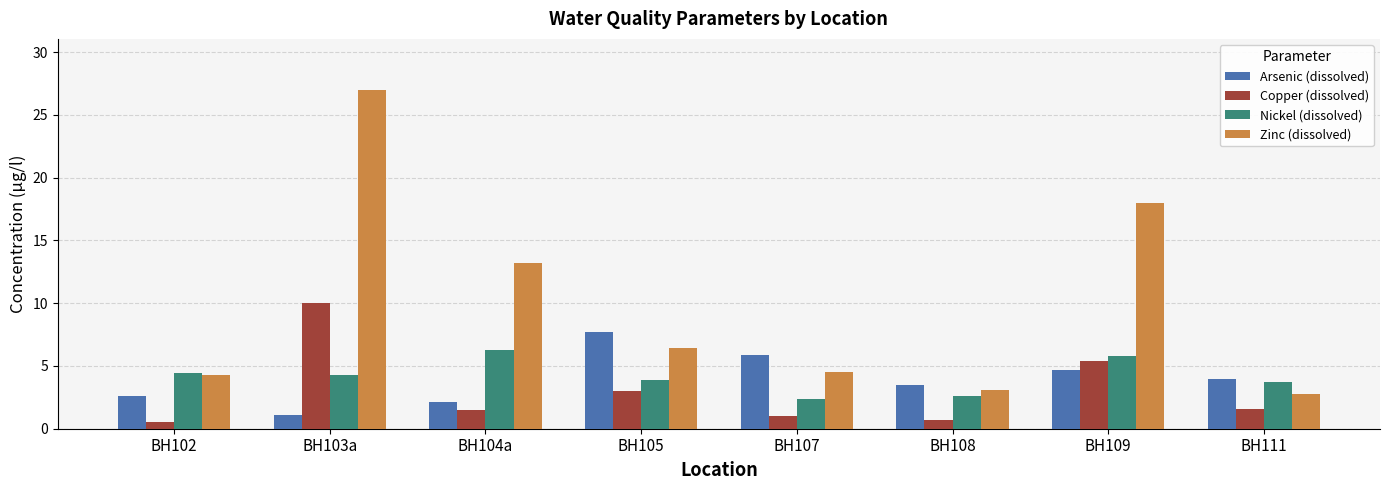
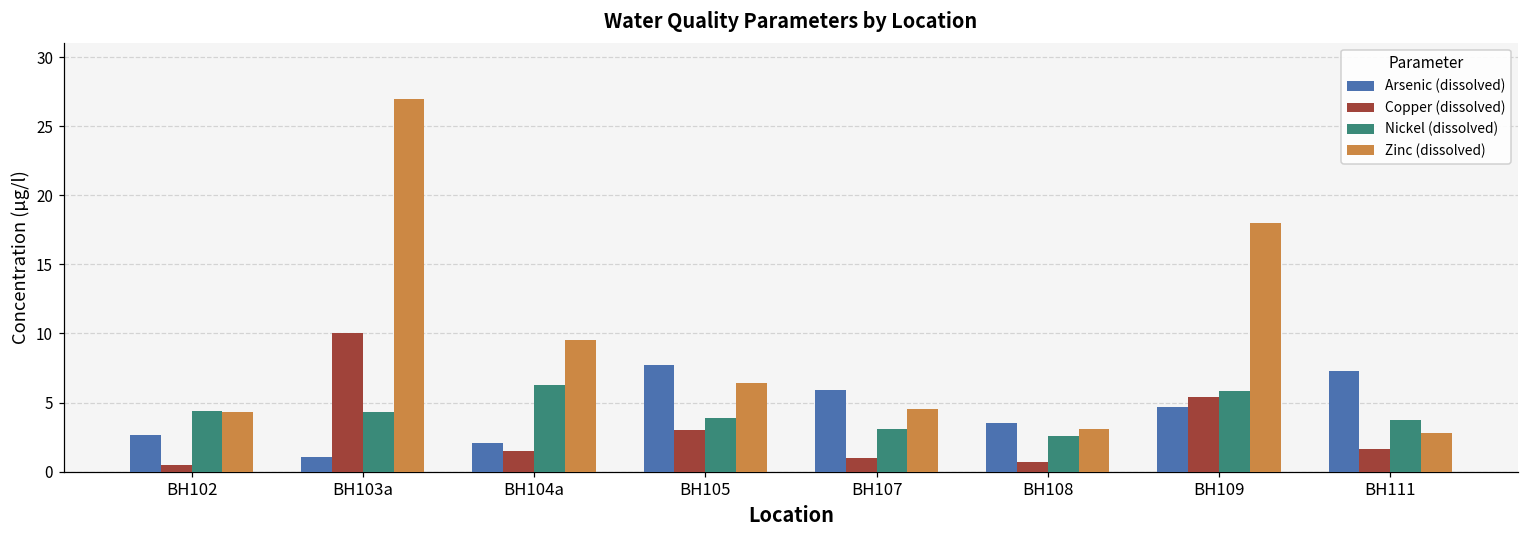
  {
    "Arsenic (dissolved)": {
      "BH102": 2.6,
      "BH103a": 1.1,
      "BH104a": 2.1,
      "BH105": 7.7,
      "BH107": 5.9,
      "BH108": 3.5,
      "BH109": 4.7,
-     "BH111": 3.9
+     "BH111": 7.3
    },
    "Copper (dissolved)": {
      "BH102": 0.5,
      "BH103a": 10.0,
      "BH104a": 1.5,
      "BH105": 3.0,
      "BH107": 1.0,
      "BH108": 0.7,
      "BH109": 5.4,
      "BH111": 1.6
    },
    "Nickel (dissolved)": {
      "BH102": 4.4,
      "BH103a": 4.3,
      "BH104a": 6.3,
      "BH105": 3.9,
-     "BH107": 2.4,
+     "BH107": 3.1,
      "BH108": 2.6,
      "BH109": 5.8,
      "BH111": 3.7
    },
    "Zinc (dissolved)": {
      "BH102": 4.3,
      "BH103a": 27.0,
-     "BH104a": 13.2,
+     "BH104a": 9.5,
      "BH105": 6.4,
      "BH107": 4.5,
      "BH108": 3.1,
      "BH109": 18.0,
      "BH111": 2.8
    }
  }
